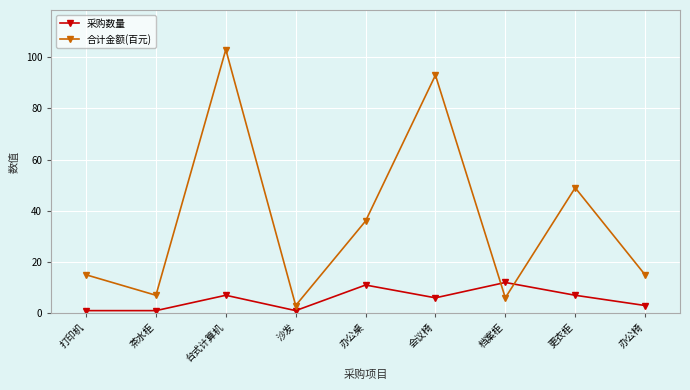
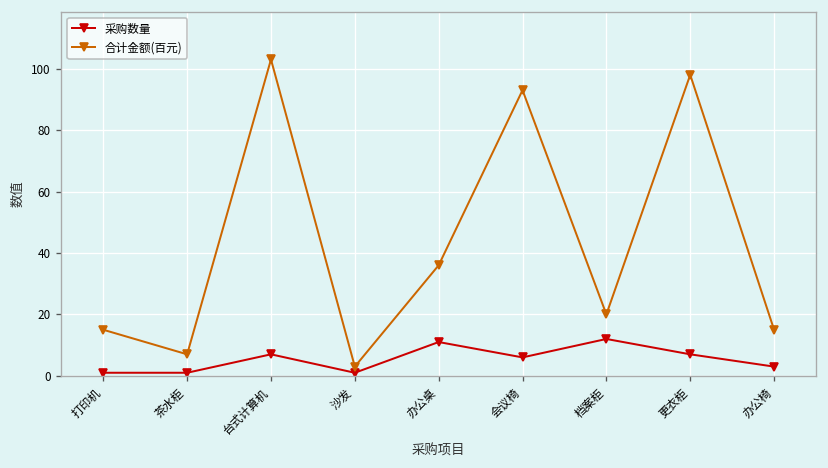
  {
    "采购数量": {
      "打印机": 1,
      "茶水柜": 1,
      "台式计算机": 7,
      "沙发": 1,
      "办公桌": 11,
      "会议椅": 6,
      "档案柜": 12,
      "更衣柜": 7,
      "办公椅": 3
    },
    "合计金额(百元)": {
      "打印机": 15,
      "茶水柜": 7,
      "台式计算机": 103,
      "沙发": 3,
      "办公桌": 36,
      "会议椅": 93,
-     "档案柜": 6,
-     "更衣柜": 49,
+     "档案柜": 20,
+     "更衣柜": 98,
      "办公椅": 15
    }
  }
